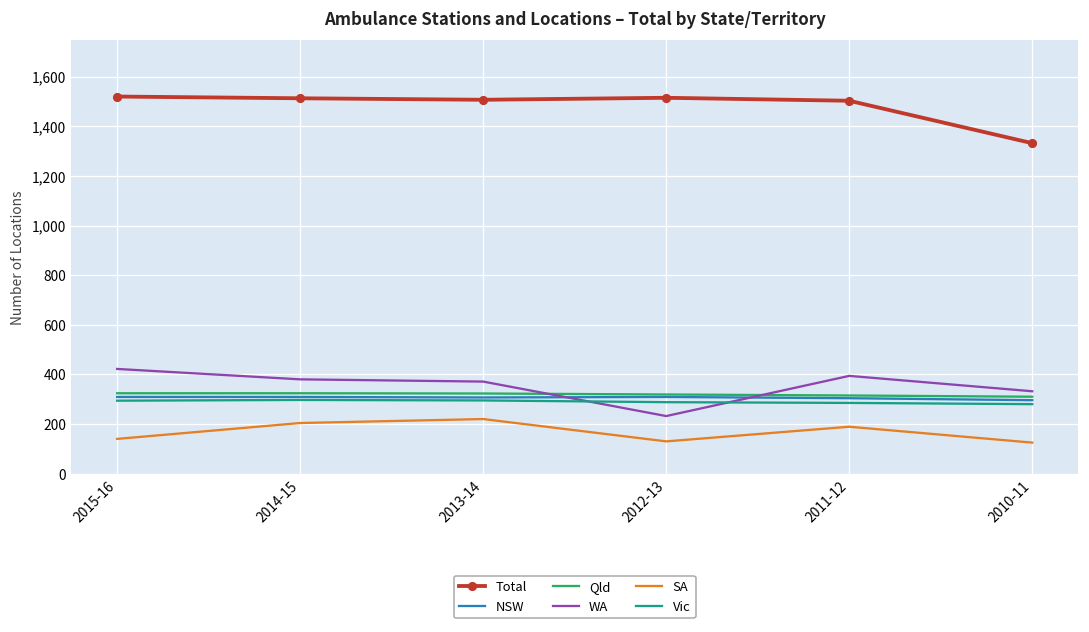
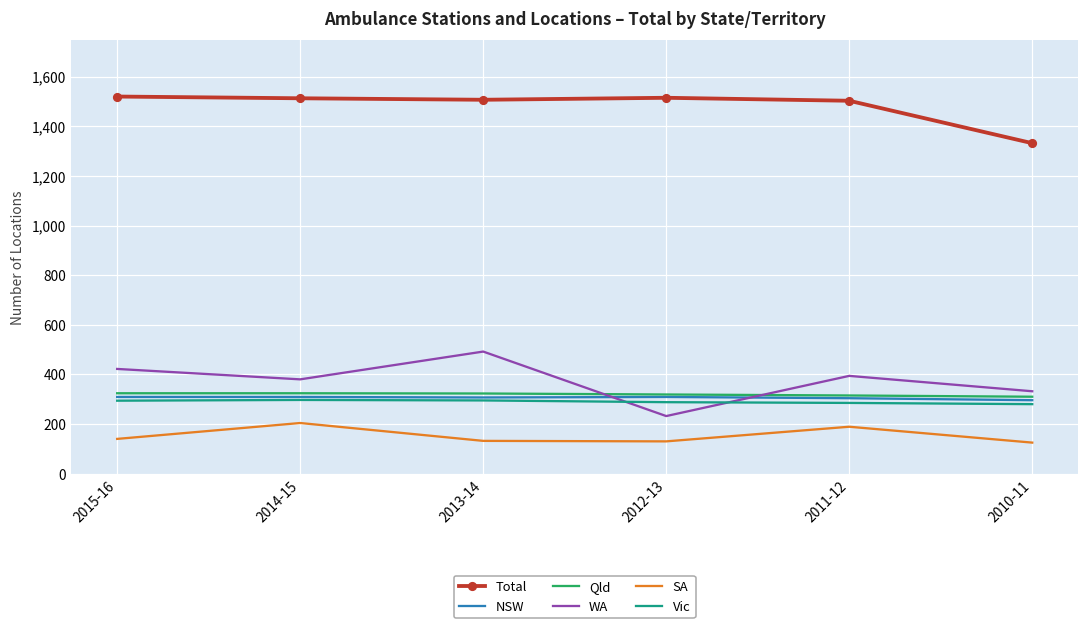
  {
    "Total": {
      "2015-16": "1,520",
      "2014-15": "1,510",
      "2013-14": "1,510",
      "2012-13": "1,520",
      "2011-12": "1,500",
      "2010-11": "1,330"
    },
    "NSW": {
      "2015-16": "310",
      "2014-15": "310",
      "2013-14": "310",
      "2010-11": "300"
    },
    "WA": {
      "2015-16": "420",
      "2014-15": "380",
-     "2013-14": "370",
+     "2013-14": "490",
      "2012-13": "230",
      "2011-12": "390",
      "2010-11": "330"
    },
    "SA": {
      "2015-16": "140",
      "2014-15": "200",
-     "2013-14": "220",
+     "2013-14": "130",
      "2012-13": "130",
      "2011-12": "190",
      "2010-11": "130"
    }
  }
